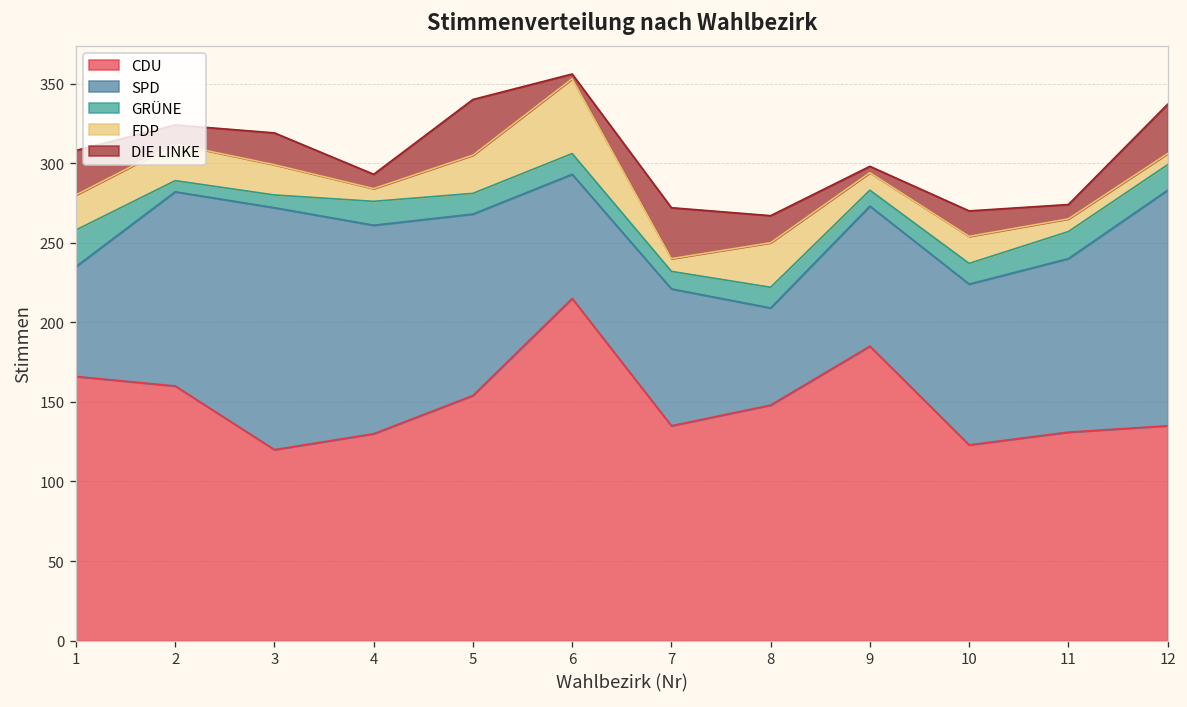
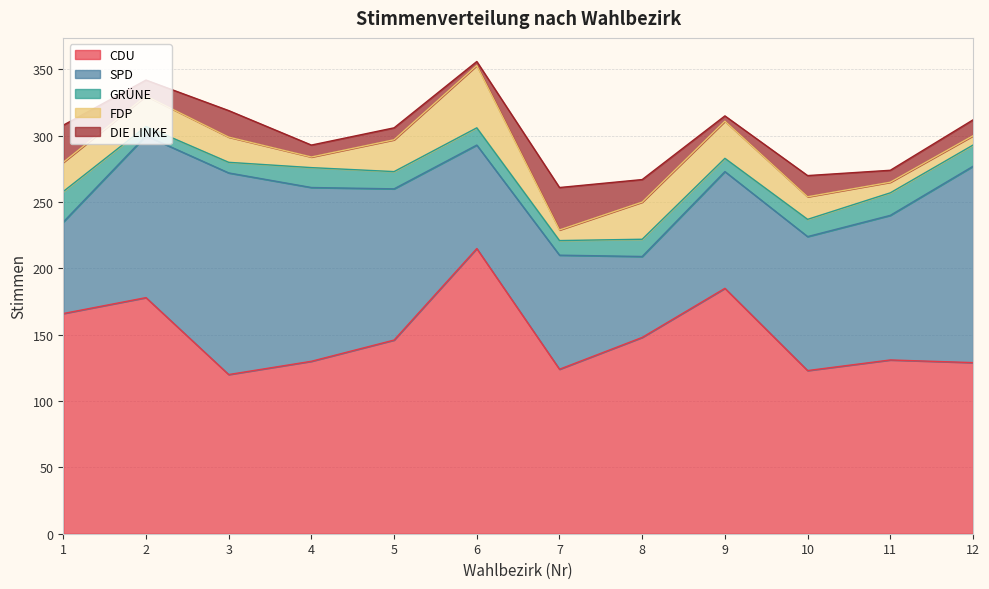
  {
    "CDU": {
      "1": 166,
-     "2": 160,
+     "2": 178,
      "3": 120,
      "4": 130,
-     "5": 154,
+     "5": 146,
      "6": 215,
-     "7": 135,
+     "7": 124,
      "8": 148,
      "9": 185,
      "10": 123,
      "11": 131,
-     "12": 135
+     "12": 129
    },
    "FDP": {
      "1": 22,
      "3": 19,
      "4": 8,
      "5": 24,
      "6": 47,
      "7": 8,
      "8": 28,
-     "9": 11,
+     "9": 28,
      "10": 17,
      "11": 8,
      "12": 7
    },
    "DIE LINKE": {
      "1": 28,
      "3": 20,
      "4": 9,
-     "5": 35,
+     "5": 9,
      "6": 3,
      "7": 32,
      "8": 17,
      "9": 4,
      "10": 16,
      "11": 9,
-     "12": 31
+     "12": 12
    }
  }
